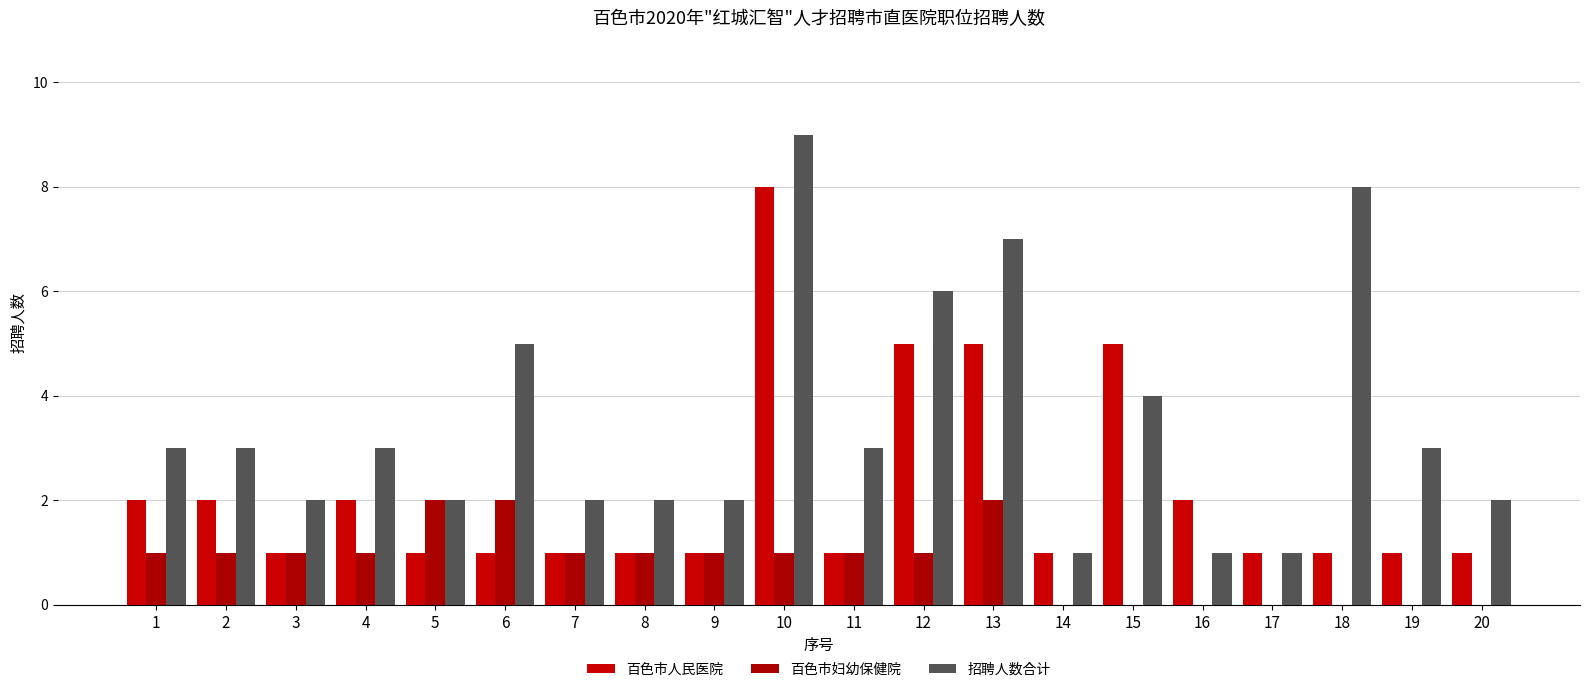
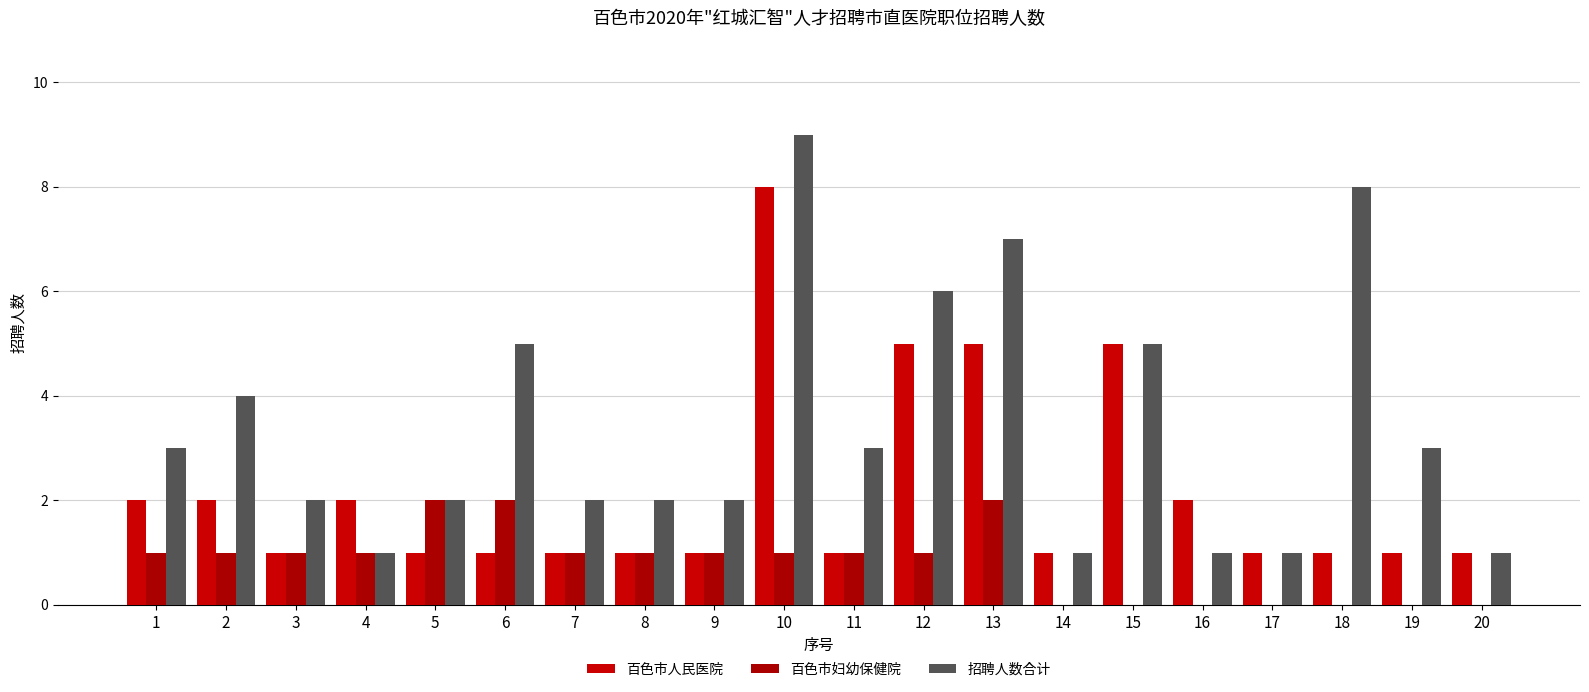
  {
    "招聘人数合计": {
      "1": 3,
-     "2": 3,
+     "2": 4,
      "3": 2,
-     "4": 3,
+     "4": 1,
      "5": 2,
      "6": 5,
      "7": 2,
      "8": 2,
      "9": 2,
      "10": 9,
      "11": 3,
      "12": 6,
      "13": 7,
      "14": 1,
-     "15": 4,
+     "15": 5,
      "16": 1,
      "17": 1,
      "18": 8,
      "19": 3,
-     "20": 2
+     "20": 1
    }
  }
